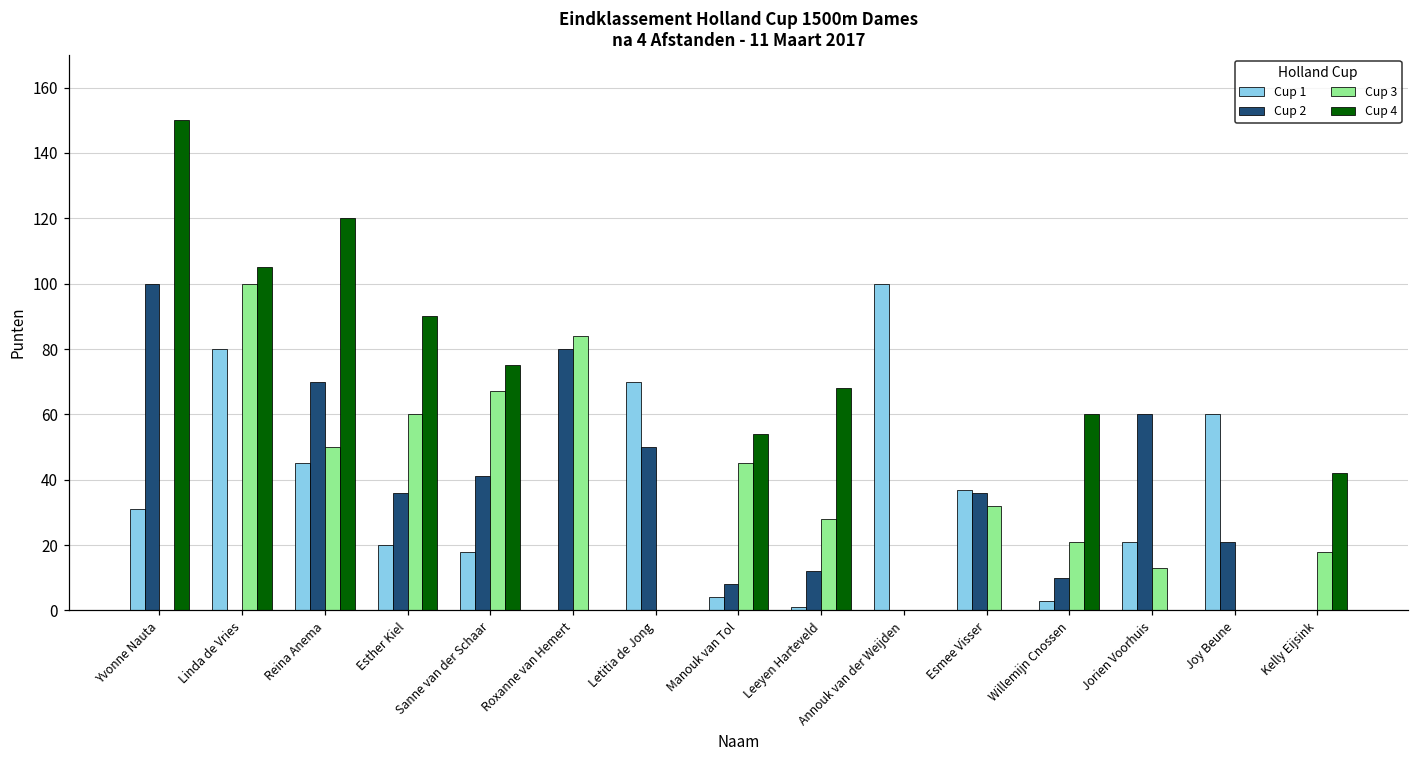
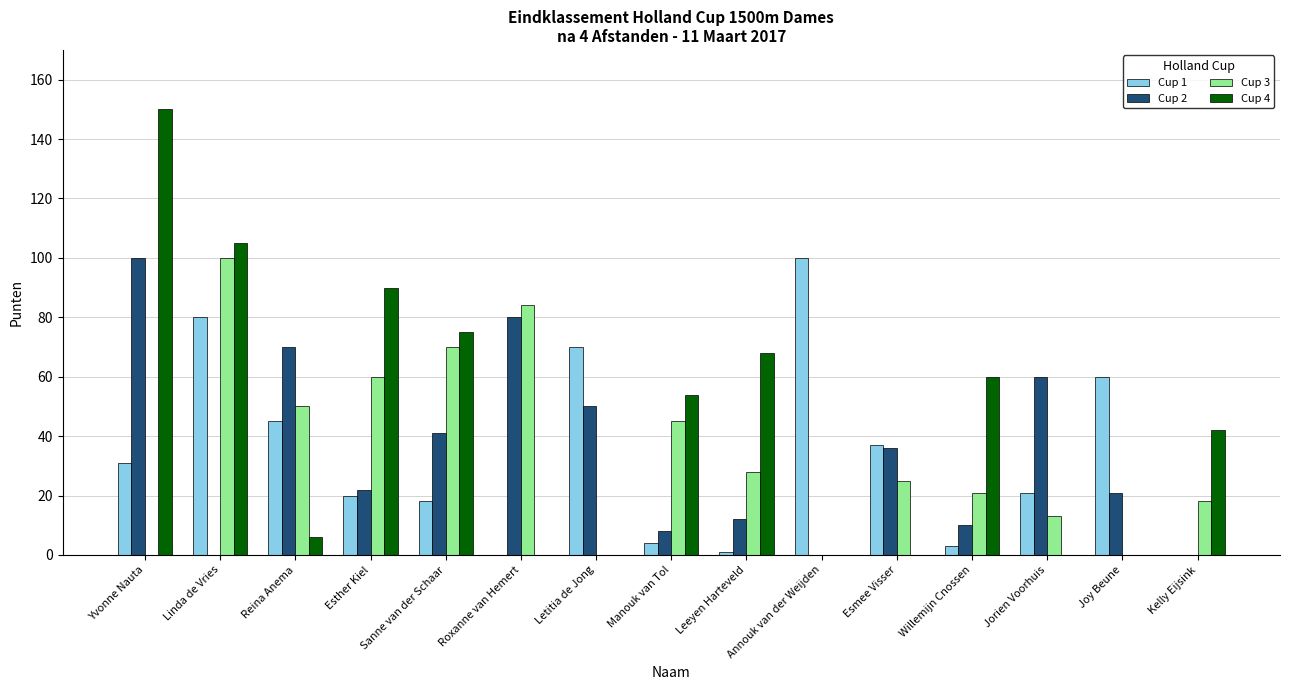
  {
    "Cup 1": {
      "Yvonne Nauta": 31,
      "Linda de Vries": 80,
      "Reina Anema": 45,
      "Esther Kiel": 20,
      "Sanne van der Schaar": 18,
      "Roxanne van Hemert": 0,
      "Letitia de Jong": 70,
      "Manouk van Tol": 4,
      "Leeyen Harteveld": 1,
      "Annouk van der Weijden": 100,
      "Esmee Visser": 37,
      "Willemijn Cnossen": 3,
      "Jorien Voorhuis": 21,
      "Joy Beune": 60,
      "Kelly Eijsink": 0
    },
    "Cup 2": {
      "Yvonne Nauta": 100,
      "Linda de Vries": 0,
      "Reina Anema": 70,
-     "Esther Kiel": 36,
+     "Esther Kiel": 22,
      "Sanne van der Schaar": 41,
      "Roxanne van Hemert": 80,
      "Letitia de Jong": 50,
      "Manouk van Tol": 8,
      "Leeyen Harteveld": 12,
      "Annouk van der Weijden": 0,
      "Esmee Visser": 36,
      "Willemijn Cnossen": 10,
      "Jorien Voorhuis": 60,
      "Joy Beune": 21,
      "Kelly Eijsink": 0
    },
    "Cup 3": {
      "Yvonne Nauta": 0,
      "Linda de Vries": 100,
      "Reina Anema": 50,
      "Esther Kiel": 60,
-     "Sanne van der Schaar": 67,
+     "Sanne van der Schaar": 70,
      "Roxanne van Hemert": 84,
      "Letitia de Jong": 0,
      "Manouk van Tol": 45,
      "Leeyen Harteveld": 28,
      "Annouk van der Weijden": 0,
-     "Esmee Visser": 32,
+     "Esmee Visser": 25,
      "Willemijn Cnossen": 21,
      "Jorien Voorhuis": 13,
      "Joy Beune": 0,
      "Kelly Eijsink": 18
    },
    "Cup 4": {
      "Yvonne Nauta": 150,
      "Linda de Vries": 105,
-     "Reina Anema": 120,
+     "Reina Anema": 6,
      "Esther Kiel": 90,
      "Sanne van der Schaar": 75,
      "Roxanne van Hemert": 0,
      "Letitia de Jong": 0,
      "Manouk van Tol": 54,
      "Leeyen Harteveld": 68,
      "Annouk van der Weijden": 0,
      "Esmee Visser": 0,
      "Willemijn Cnossen": 60,
      "Jorien Voorhuis": 0,
      "Joy Beune": 0,
      "Kelly Eijsink": 42
    }
  }
